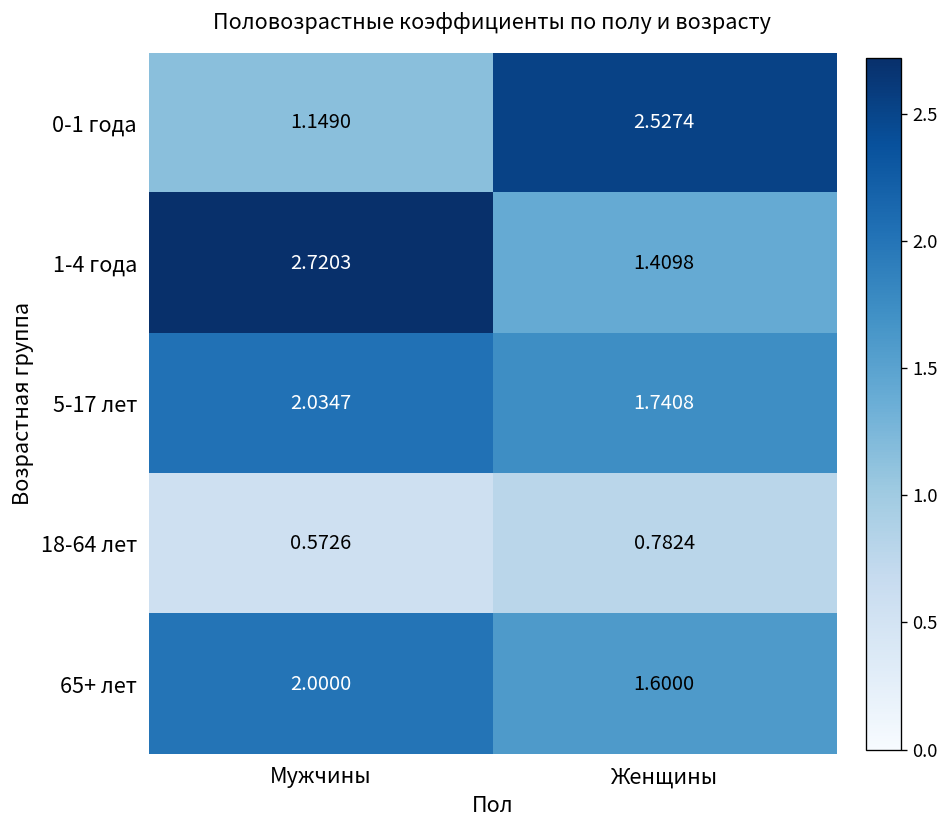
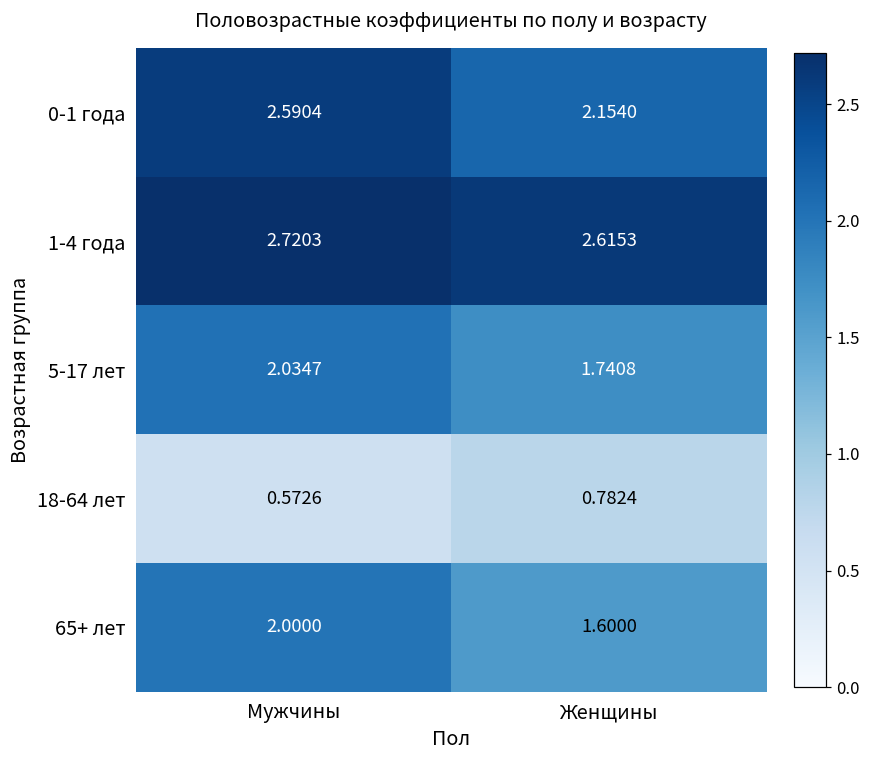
  {
    "0-1 года": {
-     "Мужчины": 1.1490,
-     "Женщины": 2.5274
+     "Мужчины": 2.5904,
+     "Женщины": 2.1540
    },
    "1-4 года": {
      "Мужчины": 2.7203,
-     "Женщины": 1.4098
+     "Женщины": 2.6153
    },
    "5-17 лет": {
      "Мужчины": 2.0347,
      "Женщины": 1.7408
    },
    "18-64 лет": {
      "Мужчины": 0.5726,
      "Женщины": 0.7824
    },
    "65+ лет": {
      "Мужчины": 2.0000,
      "Женщины": 1.6000
    }
  }
